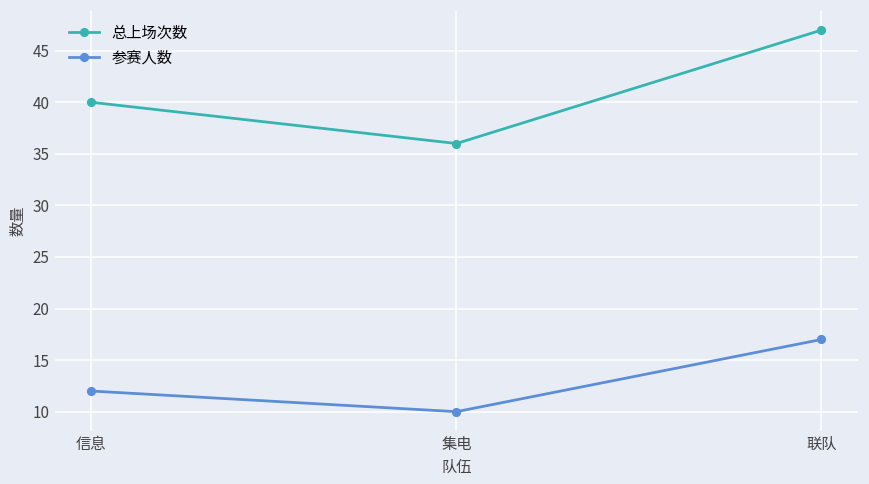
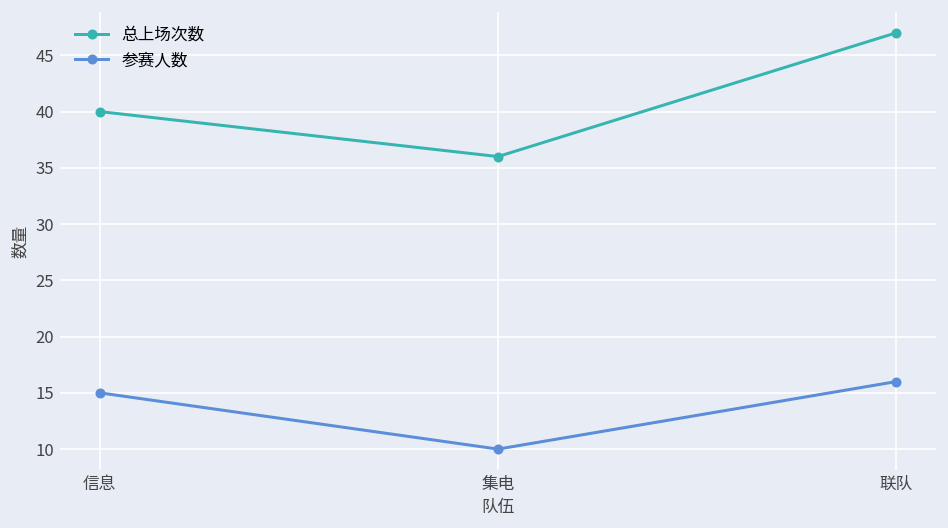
  {
    "总上场次数": {
      "信息": 40,
      "集电": 36,
      "联队": 47
    },
    "参赛人数": {
-     "信息": 12,
+     "信息": 15,
      "集电": 10,
-     "联队": 17
+     "联队": 16
    }
  }
